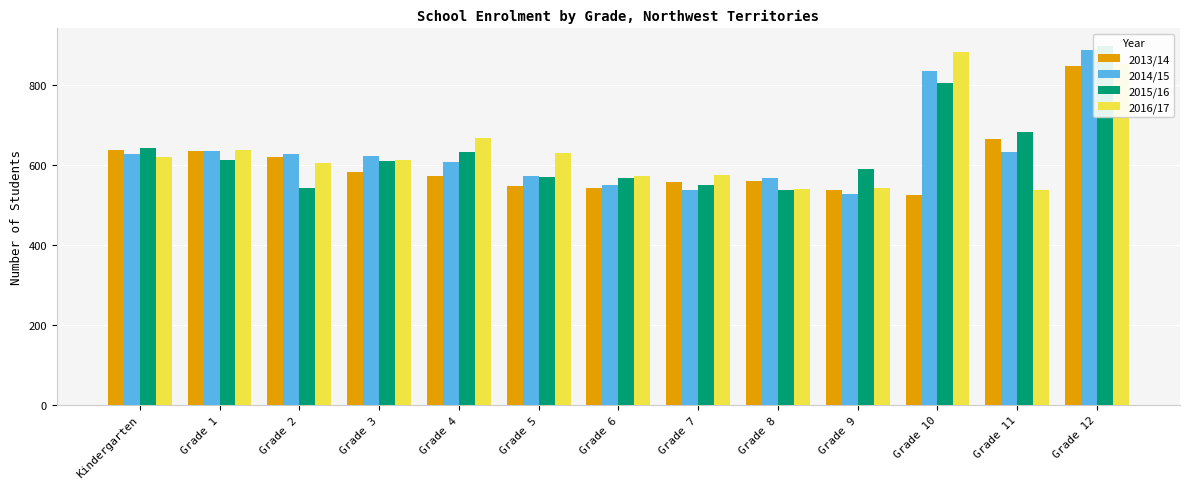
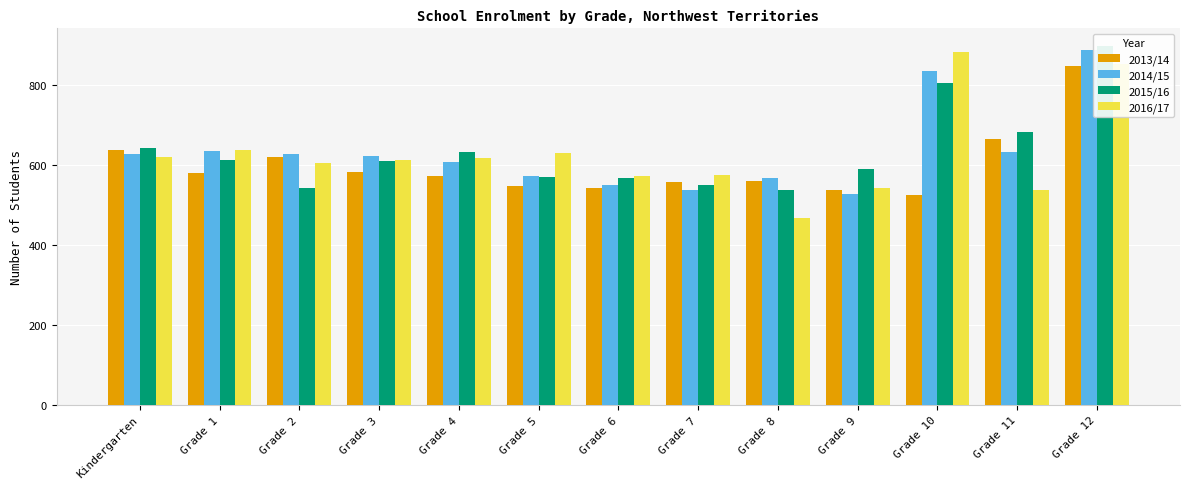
  {
    "2013/14": {
      "Kindergarten": 640,
-     "Grade 1": 640,
+     "Grade 1": 580,
      "Grade 2": 620,
      "Grade 3": 580,
      "Grade 4": 570,
      "Grade 5": 550,
      "Grade 6": 540,
      "Grade 7": 560,
      "Grade 8": 560,
      "Grade 9": 540,
      "Grade 10": 520,
      "Grade 11": 670,
      "Grade 12": 850
    },
    "2014/15": {
      "Kindergarten": 630,
      "Grade 1": 640,
      "Grade 2": 630,
      "Grade 3": 620,
      "Grade 4": 610,
      "Grade 5": 570,
      "Grade 6": 550,
      "Grade 7": 540,
      "Grade 8": 570,
      "Grade 9": 530,
      "Grade 10": 840,
      "Grade 11": 630,
      "Grade 12": 890
    },
    "2015/16": {
      "Kindergarten": 640,
      "Grade 1": 610,
      "Grade 2": 540,
      "Grade 3": 610,
      "Grade 4": 630,
      "Grade 5": 570,
      "Grade 6": 570,
      "Grade 7": 550,
      "Grade 8": 540,
      "Grade 9": 590,
      "Grade 10": 810,
      "Grade 11": 680
    },
    "2016/17": {
      "Kindergarten": 620,
      "Grade 1": 640,
      "Grade 2": 610,
      "Grade 3": 610,
-     "Grade 4": 670,
+     "Grade 4": 620,
      "Grade 5": 630,
      "Grade 6": 570,
      "Grade 7": 580,
-     "Grade 8": 540,
+     "Grade 8": 470,
      "Grade 9": 540,
      "Grade 10": 880,
      "Grade 11": 540
    }
  }
